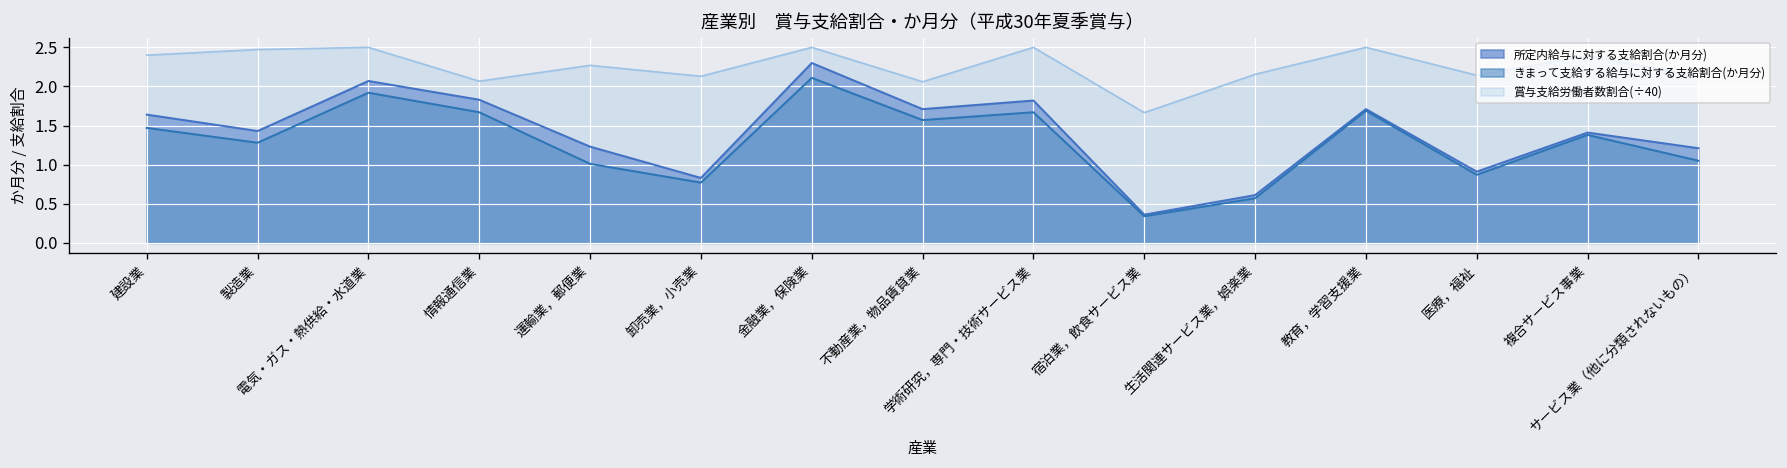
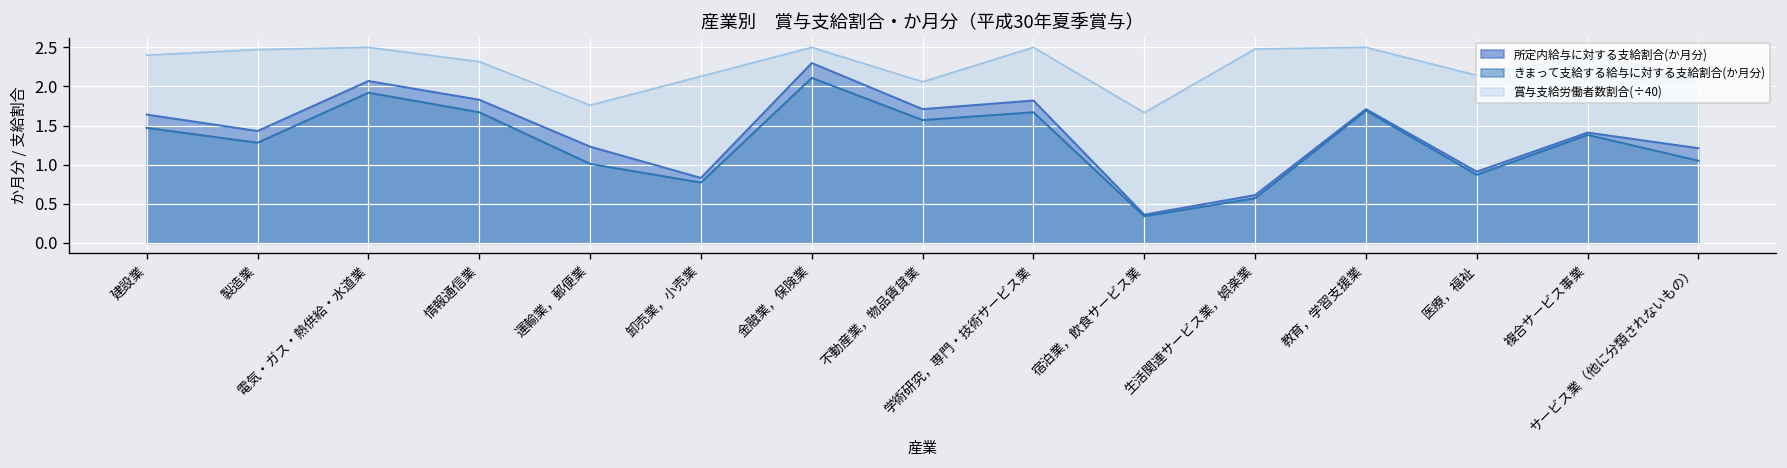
  {
    "賞与支給労働者数割合(÷40)": {
      "建設業": 2.4,
      "製造業": 2.5,
      "電気・ガス・熱供給・水道業": 2.5,
-     "情報通信業": 2.1,
-     "運輸業，郵便業": 2.3,
+     "情報通信業": 2.3,
+     "運輸業，郵便業": 1.8,
      "卸売業，小売業": 2.1,
      "金融業，保険業": 2.5,
      "不動産業，物品賃貸業": 2.1,
      "学術研究，専門・技術サービス業": 2.5,
      "宿泊業，飲食サービス業": 1.7,
-     "生活関連サービス業，娯楽業": 2.2,
+     "生活関連サービス業，娯楽業": 2.5,
      "教育，学習支援業": 2.5
    }
  }
